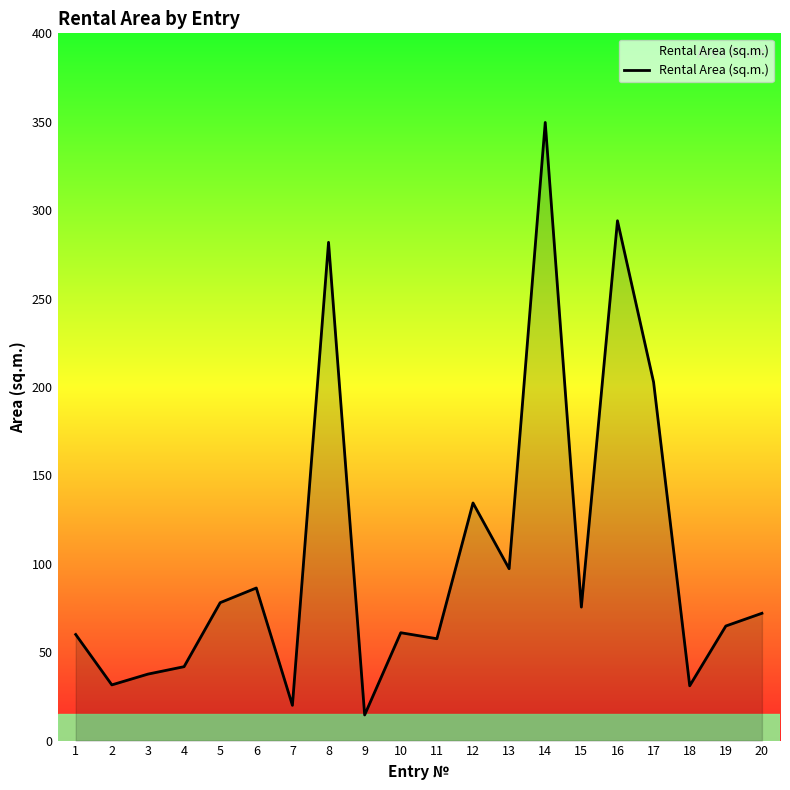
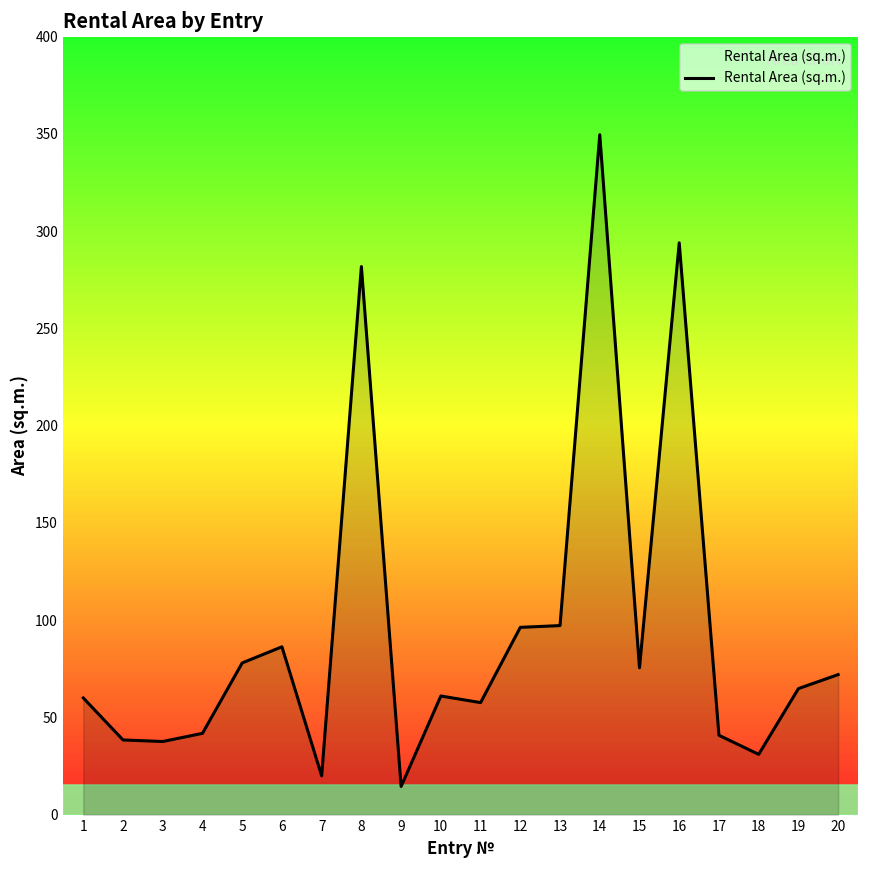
  {
    "1": 60,
-   "2": 32,
+   "2": 38,
    "3": 38,
    "4": 42,
    "5": 78,
    "6": 86,
    "7": 20,
    "8": 282,
    "10": 61,
    "11": 58,
-   "12": 134,
+   "12": 96,
    "13": 97,
    "14": 350,
    "15": 76,
    "16": 294,
-   "17": 203,
+   "17": 41,
    "18": 31,
    "19": 65,
    "20": 72
  }
